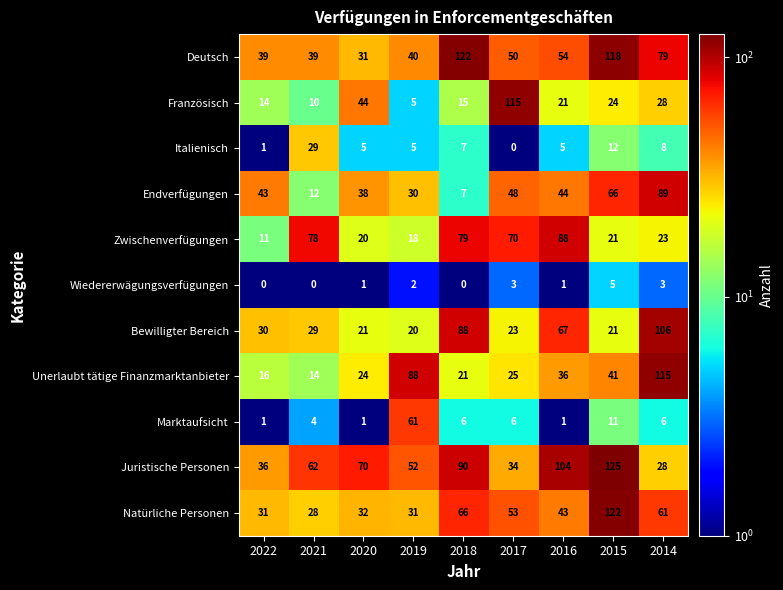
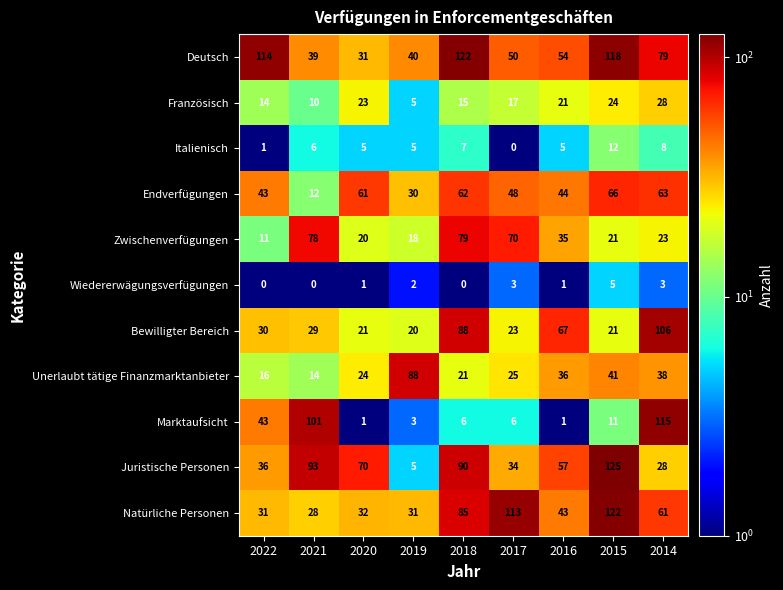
  {
    "Deutsch": {
-     "2022": 39,
+     "2022": 114,
      "2021": 39,
      "2020": 31,
      "2019": 40,
      "2018": 122,
      "2017": 50,
      "2016": 54,
      "2015": 118,
      "2014": 79
    },
    "Französisch": {
      "2022": 14,
      "2021": 10,
-     "2020": 44,
+     "2020": 23,
      "2019": 5,
      "2018": 15,
-     "2017": 115,
+     "2017": 17,
      "2016": 21,
      "2015": 24,
      "2014": 28
    },
    "Italienisch": {
      "2022": 1,
-     "2021": 29,
+     "2021": 6,
      "2020": 5,
      "2019": 5,
      "2018": 7,
      "2017": 0,
      "2016": 5,
      "2015": 12,
      "2014": 8
    },
    "Endverfügungen": {
      "2022": 43,
      "2021": 12,
-     "2020": 38,
+     "2020": 61,
      "2019": 30,
-     "2018": 7,
+     "2018": 62,
      "2017": 48,
      "2016": 44,
      "2015": 66,
-     "2014": 89
+     "2014": 63
    },
    "Zwischenverfügungen": {
      "2022": 11,
      "2021": 78,
      "2020": 20,
      "2019": 18,
      "2018": 79,
      "2017": 70,
-     "2016": 88,
+     "2016": 35,
      "2015": 21,
      "2014": 23
    },
    "Wiedererwägungsverfügungen": {
      "2022": 0,
      "2021": 0,
      "2020": 1,
      "2019": 2,
      "2018": 0,
      "2017": 3,
      "2016": 1,
      "2015": 5,
      "2014": 3
    },
    "Bewilligter Bereich": {
      "2022": 30,
      "2021": 29,
      "2020": 21,
      "2019": 20,
      "2018": 88,
      "2017": 23,
      "2016": 67,
      "2015": 21,
      "2014": 106
    },
    "Unerlaubt tätige Finanzmarktanbieter": {
      "2022": 16,
      "2021": 14,
      "2020": 24,
      "2019": 88,
      "2018": 21,
      "2017": 25,
      "2016": 36,
      "2015": 41,
-     "2014": 115
+     "2014": 38
    },
    "Marktaufsicht": {
-     "2022": 1,
-     "2021": 4,
+     "2022": 43,
+     "2021": 101,
      "2020": 1,
-     "2019": 61,
+     "2019": 3,
      "2018": 6,
      "2017": 6,
      "2016": 1,
      "2015": 11,
-     "2014": 6
+     "2014": 115
    },
    "Juristische Personen": {
      "2022": 36,
-     "2021": 62,
+     "2021": 93,
      "2020": 70,
-     "2019": 52,
+     "2019": 5,
      "2018": 90,
      "2017": 34,
-     "2016": 104,
+     "2016": 57,
      "2015": 125,
      "2014": 28
    },
    "Natürliche Personen": {
      "2022": 31,
      "2021": 28,
      "2020": 32,
      "2019": 31,
-     "2018": 66,
-     "2017": 53,
+     "2018": 85,
+     "2017": 113,
      "2016": 43,
      "2015": 122,
      "2014": 61
    }
  }
